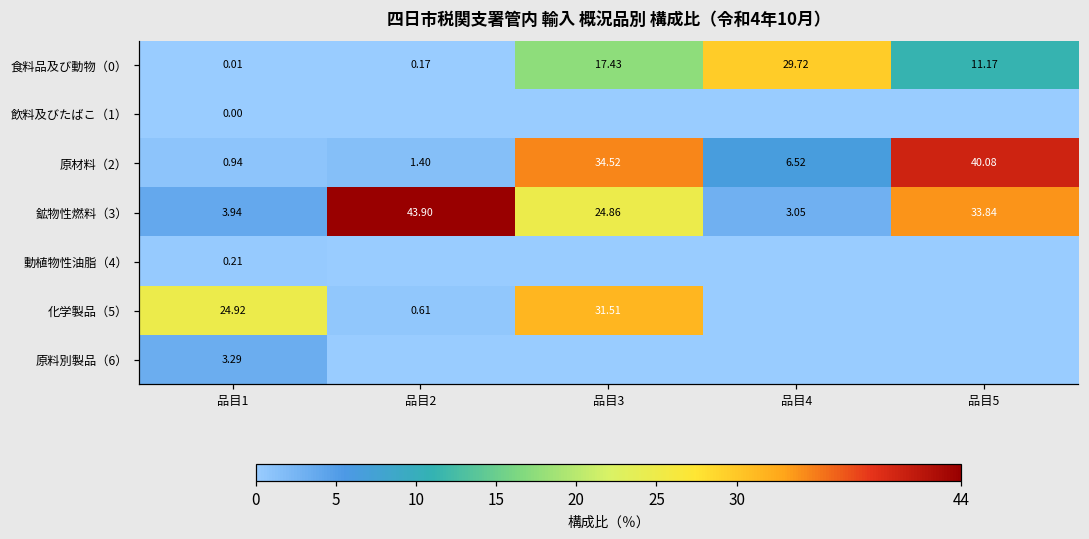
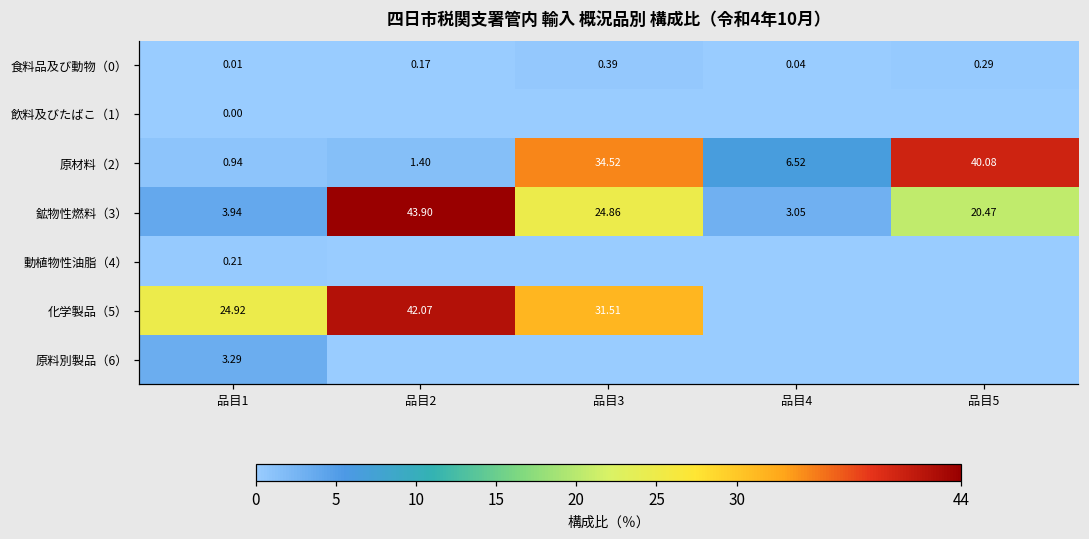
  {
    "食料品及び動物（0）": {
      "品目1": 0.01,
      "品目2": 0.17,
-     "品目3": 17.43,
-     "品目4": 29.72,
-     "品目5": 11.17
+     "品目3": 0.39,
+     "品目4": 0.04,
+     "品目5": 0.29
    },
    "飲料及びたばこ（1）": {
      "品目1": 0.00
    },
    "原材料（2）": {
      "品目1": 0.94,
      "品目2": 1.40,
      "品目3": 34.52,
      "品目4": 6.52,
      "品目5": 40.08
    },
    "鉱物性燃料（3）": {
      "品目1": 3.94,
      "品目2": 43.90,
      "品目3": 24.86,
      "品目4": 3.05,
-     "品目5": 33.84
+     "品目5": 20.47
    },
    "動植物性油脂（4）": {
      "品目1": 0.21
    },
    "化学製品（5）": {
      "品目1": 24.92,
-     "品目2": 0.61,
+     "品目2": 42.07,
      "品目3": 31.51
    },
    "原料別製品（6）": {
      "品目1": 3.29
    }
  }
